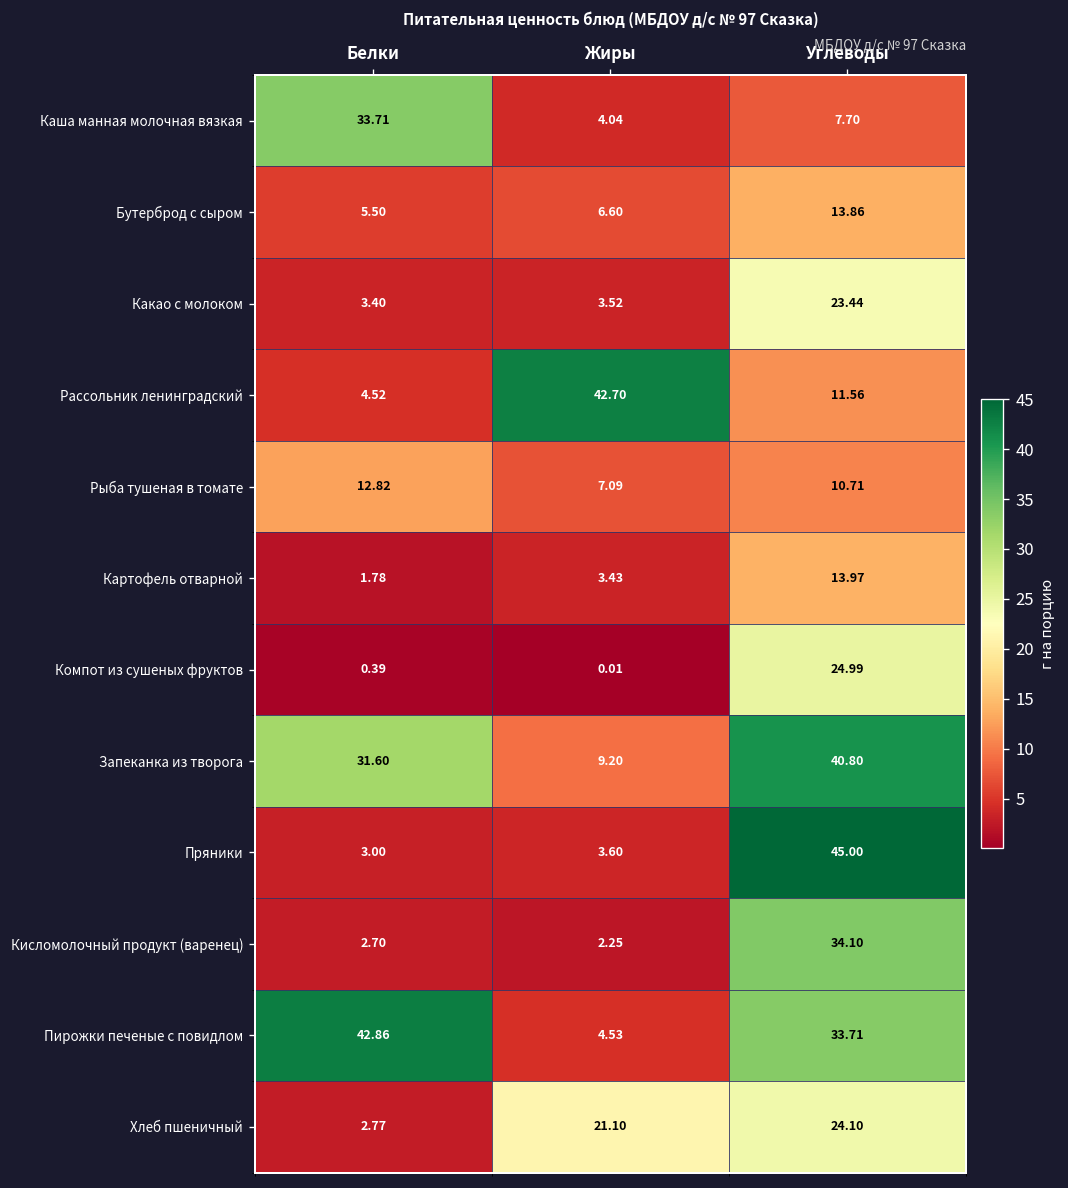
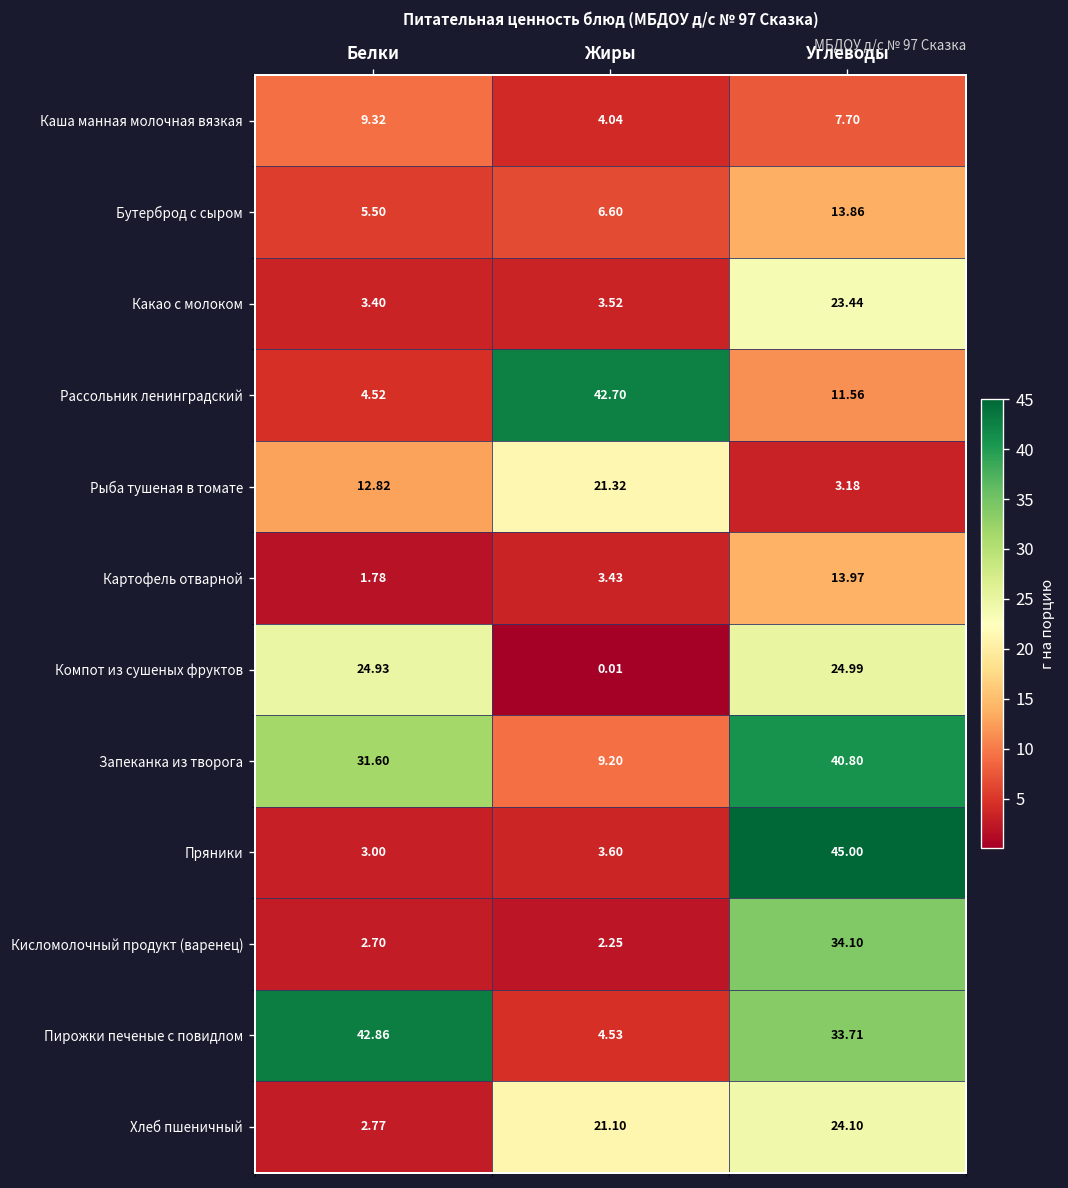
  {
    "Каша манная молочная вязкая": {
-     "Белки": 33.71,
+     "Белки": 9.32,
      "Жиры": 4.04,
      "Углеводы": 7.70
    },
    "Бутерброд с сыром": {
      "Белки": 5.50,
      "Жиры": 6.60,
      "Углеводы": 13.86
    },
    "Какао с молоком": {
      "Белки": 3.40,
      "Жиры": 3.52,
      "Углеводы": 23.44
    },
    "Рассольник ленинградский": {
      "Белки": 4.52,
      "Жиры": 42.70,
      "Углеводы": 11.56
    },
    "Рыба тушеная в томате": {
      "Белки": 12.82,
-     "Жиры": 7.09,
-     "Углеводы": 10.71
+     "Жиры": 21.32,
+     "Углеводы": 3.18
    },
    "Картофель отварной": {
      "Белки": 1.78,
      "Жиры": 3.43,
      "Углеводы": 13.97
    },
    "Компот из сушеных фруктов": {
-     "Белки": 0.39,
+     "Белки": 24.93,
      "Жиры": 0.01,
      "Углеводы": 24.99
    },
    "Запеканка из творога": {
      "Белки": 31.60,
      "Жиры": 9.20,
      "Углеводы": 40.80
    },
    "Пряники": {
      "Белки": 3.00,
      "Жиры": 3.60,
      "Углеводы": 45.00
    },
    "Кисломолочный продукт (варенец)": {
      "Белки": 2.70,
      "Жиры": 2.25,
      "Углеводы": 34.10
    },
    "Пирожки печеные с повидлом": {
      "Белки": 42.86,
      "Жиры": 4.53,
      "Углеводы": 33.71
    },
    "Хлеб пшеничный": {
      "Белки": 2.77,
      "Жиры": 21.10,
      "Углеводы": 24.10
    }
  }
